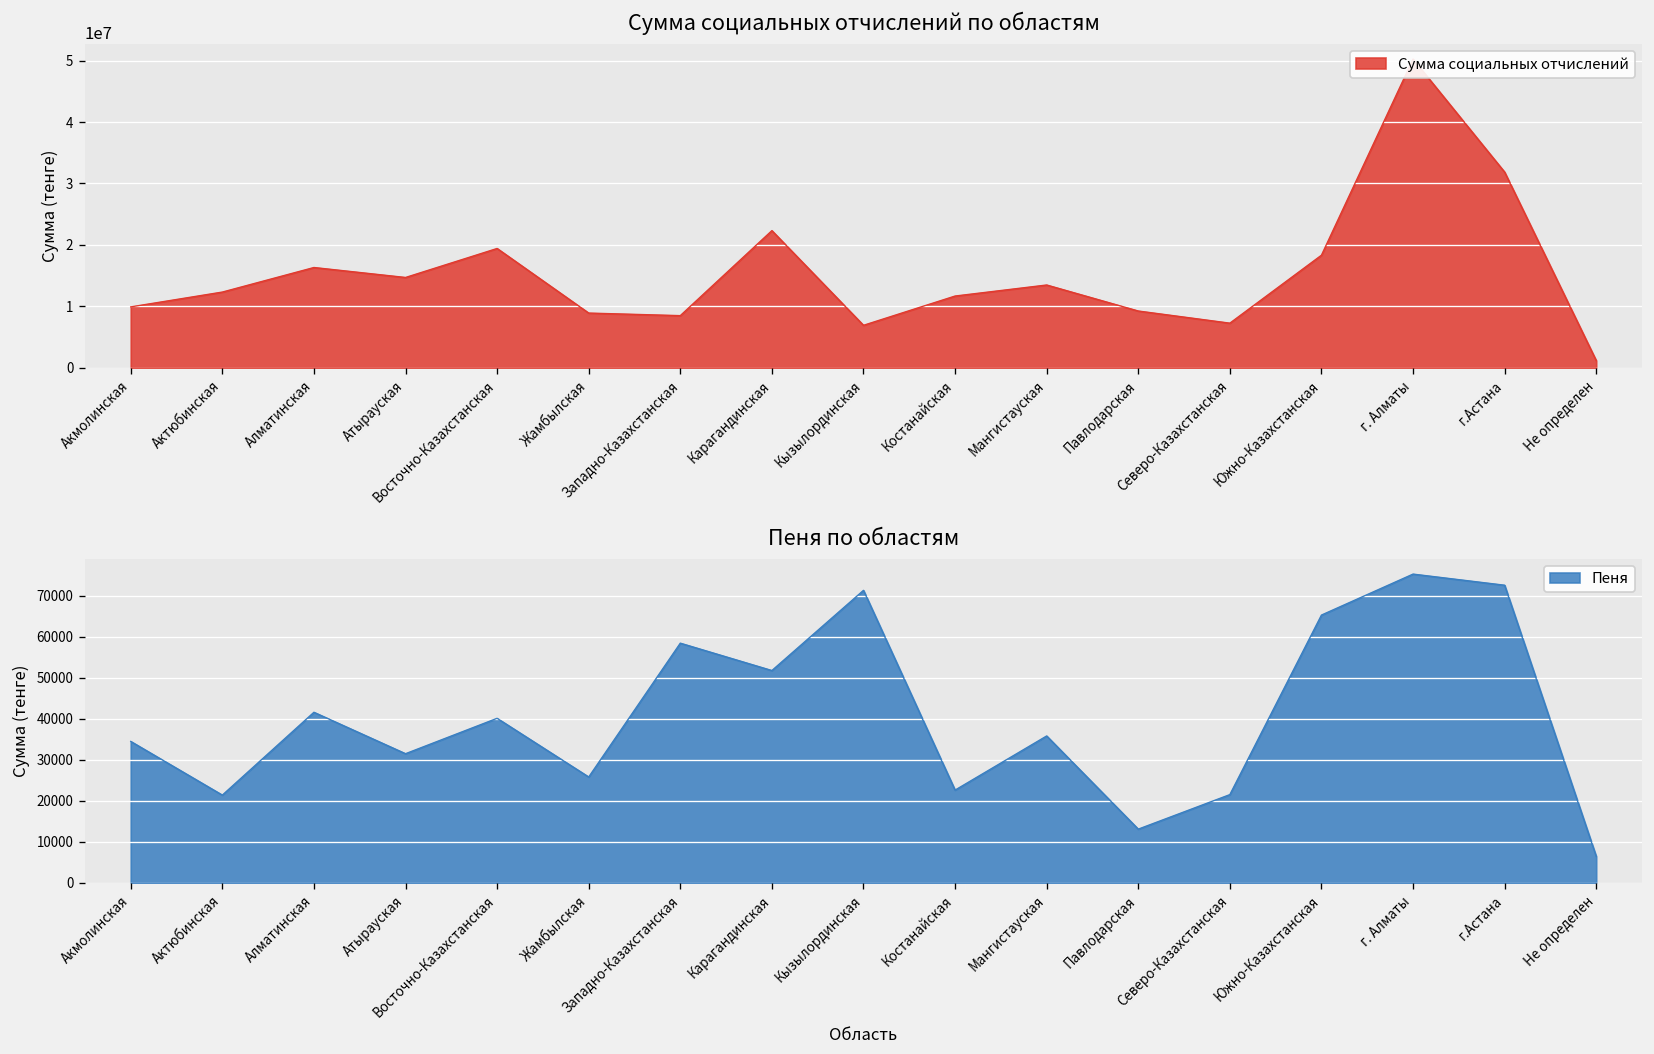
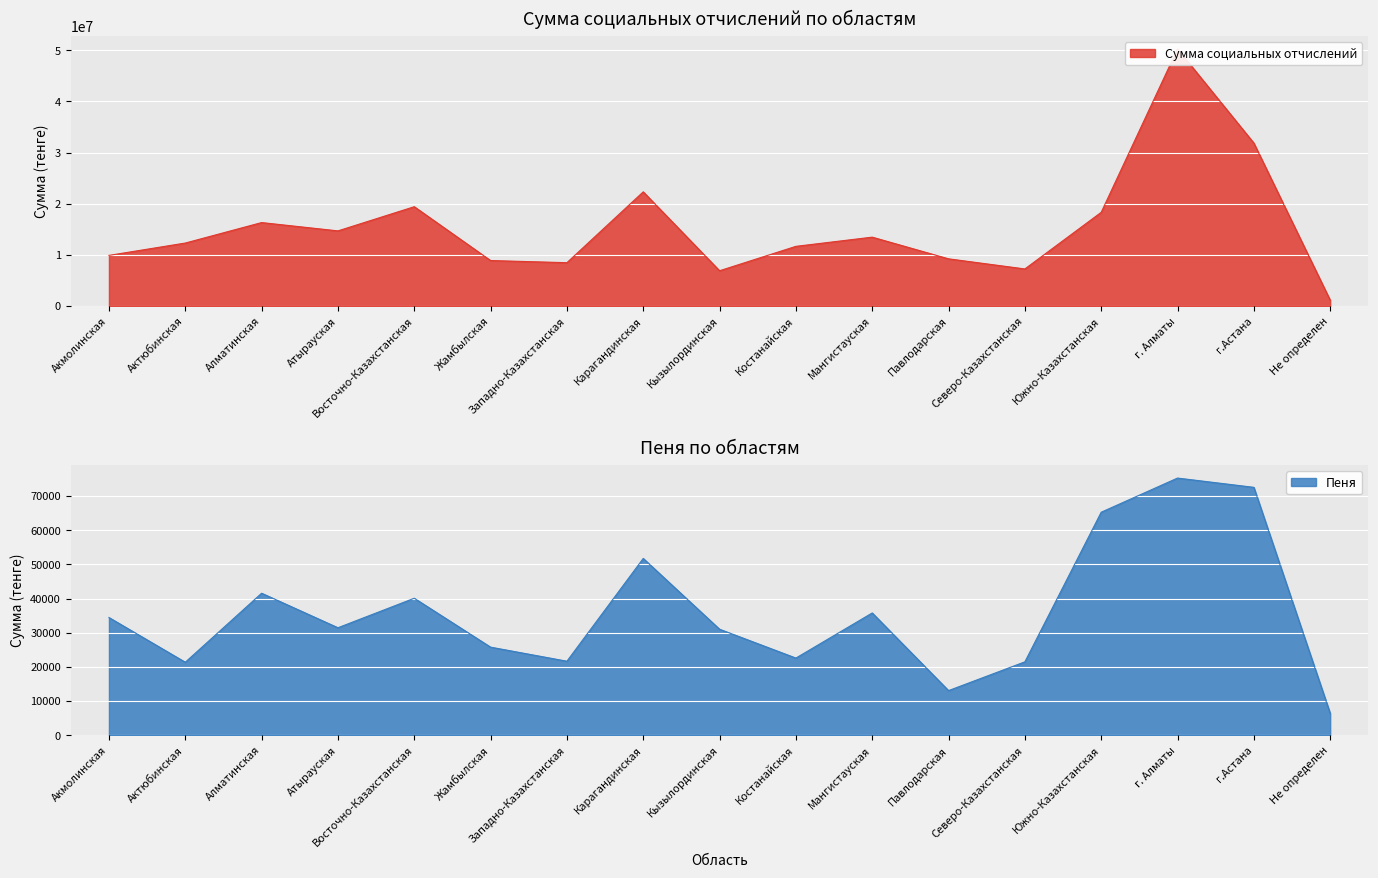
  {
    "Сумма социальных отчислений по областям": {
      "Акмолинская": 10000000,
      "Актюбинская": 12000000,
      "Алматинская": 16000000,
      "Атырауская": 15000000,
      "Восточно-Казахстанская": 19000000,
      "Жамбылская": 9000000,
      "Западно-Казахстанская": 8000000,
      "Карагандинская": 22000000,
      "Кызылординская": 7000000,
      "Костанайская": 12000000,
      "Мангистауская": 13000000,
      "Павлодарская": 9000000,
      "Северо-Казахстанская": 7000000,
      "Южно-Казахстанская": 18000000,
      "г.Астана": 32000000,
      "Не определен": 1000000
    },
    "Пеня по областям": {
      "Акмолинская": 34000,
      "Актюбинская": 21000,
      "Алматинская": 42000,
      "Атырауская": 31000,
      "Восточно-Казахстанская": 40000,
      "Жамбылская": 26000,
-     "Западно-Казахстанская": 58000,
+     "Западно-Казахстанская": 22000,
      "Карагандинская": 52000,
-     "Кызылординская": 71000,
+     "Кызылординская": 31000,
      "Костанайская": 23000,
      "Мангистауская": 36000,
      "Павлодарская": 13000,
      "Северо-Казахстанская": 21000,
      "Южно-Казахстанская": 65000,
      "г. Алматы": 75000,
      "г.Астана": 73000,
      "Не определен": 6000
    }
  }
